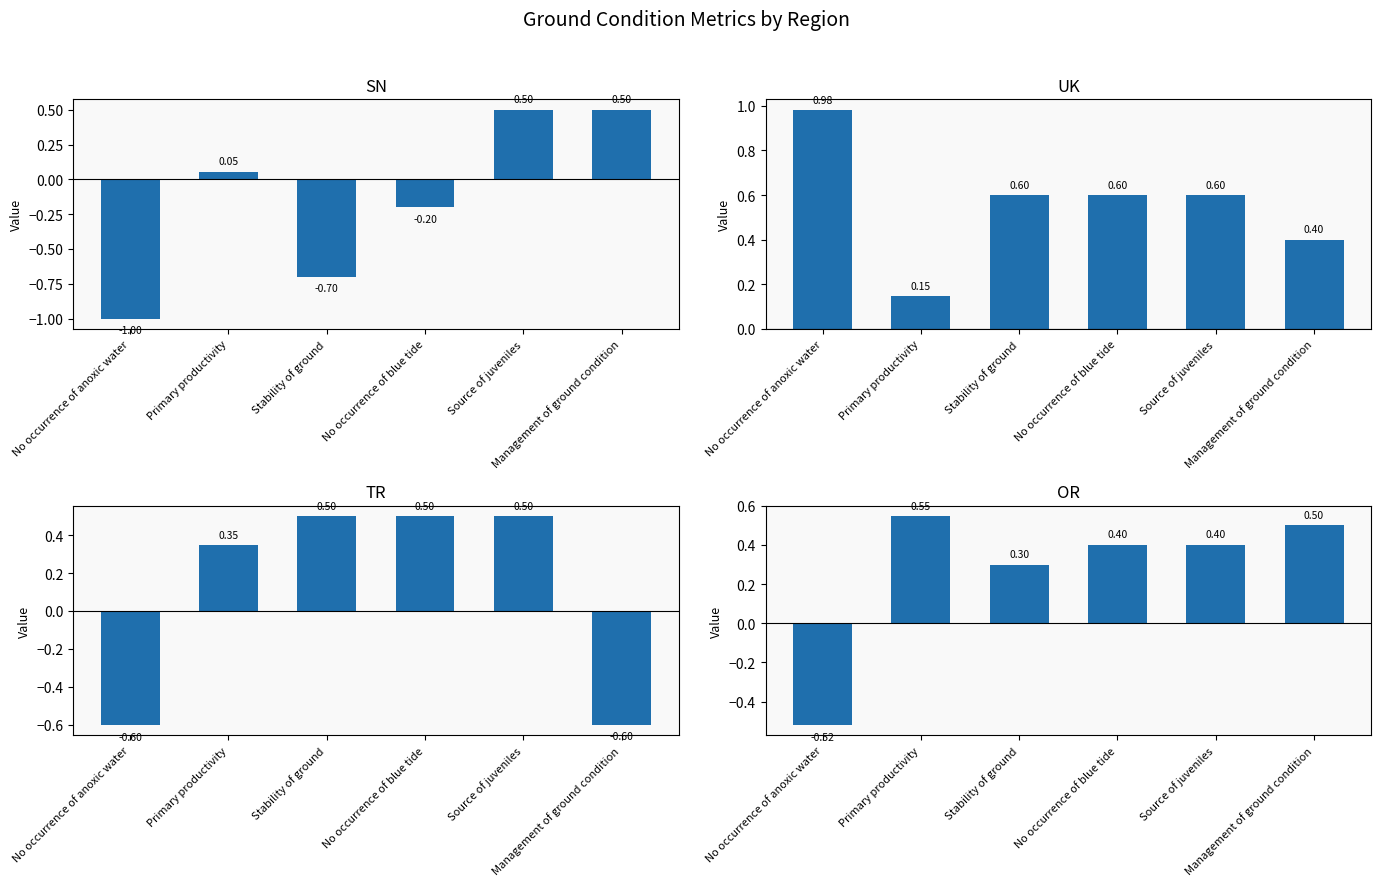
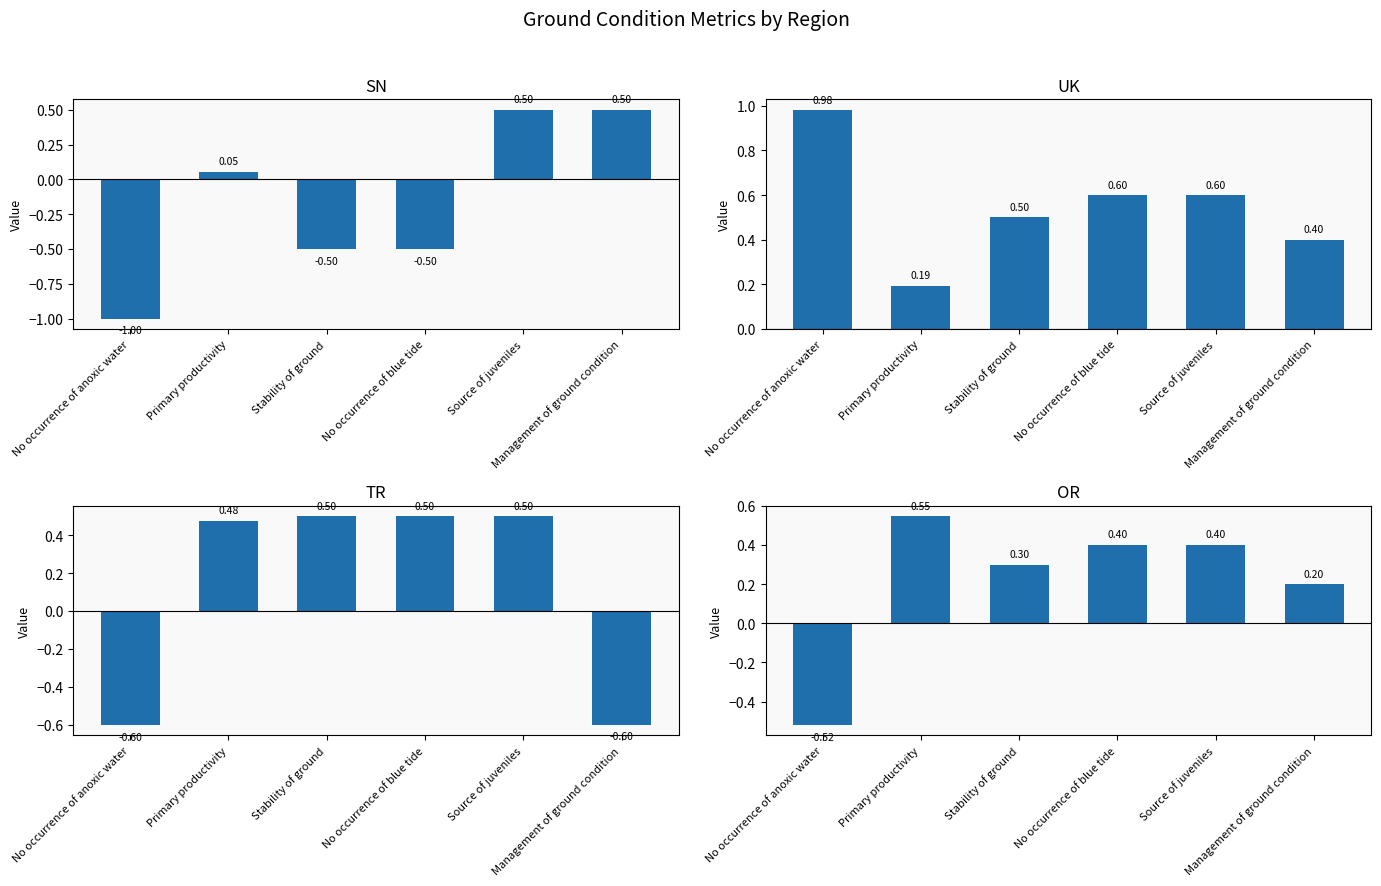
  {
    "SN": {
      "No occurrence of anoxic water": -1.00,
      "Primary productivity": 0.05,
-     "Stability of ground": -0.70,
-     "No occurrence of blue tide": -0.20,
+     "Stability of ground": -0.50,
+     "No occurrence of blue tide": -0.50,
      "Source of juveniles": 0.50,
      "Management of ground condition": 0.50
    },
    "UK": {
      "No occurrence of anoxic water": 0.98,
-     "Primary productivity": 0.15,
-     "Stability of ground": 0.60,
+     "Primary productivity": 0.19,
+     "Stability of ground": 0.50,
      "No occurrence of blue tide": 0.60,
      "Source of juveniles": 0.60,
      "Management of ground condition": 0.40
    },
    "TR": {
      "No occurrence of anoxic water": -0.60,
-     "Primary productivity": 0.35,
+     "Primary productivity": 0.48,
      "Stability of ground": 0.50,
      "No occurrence of blue tide": 0.50,
      "Source of juveniles": 0.50,
      "Management of ground condition": -0.60
    },
    "OR": {
      "No occurrence of anoxic water": -0.52,
      "Primary productivity": 0.55,
      "Stability of ground": 0.30,
      "No occurrence of blue tide": 0.40,
      "Source of juveniles": 0.40,
-     "Management of ground condition": 0.50
+     "Management of ground condition": 0.20
    }
  }
